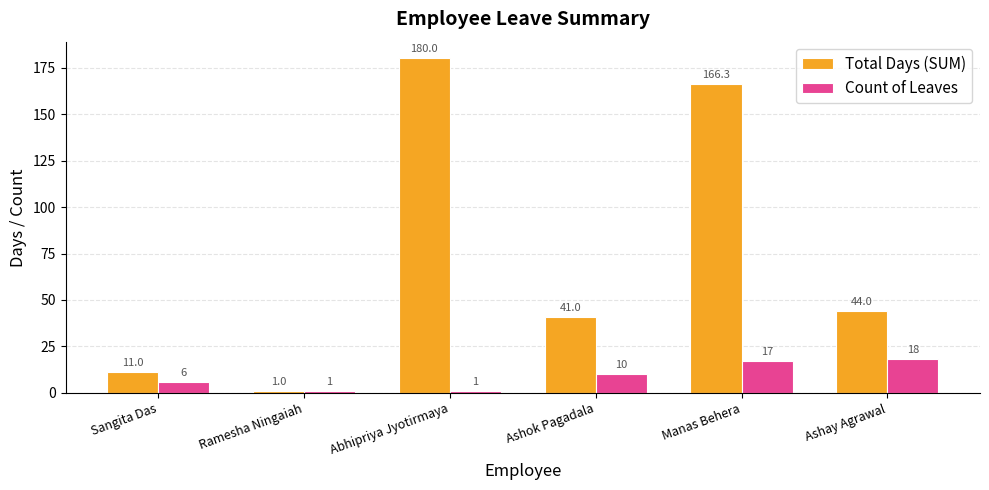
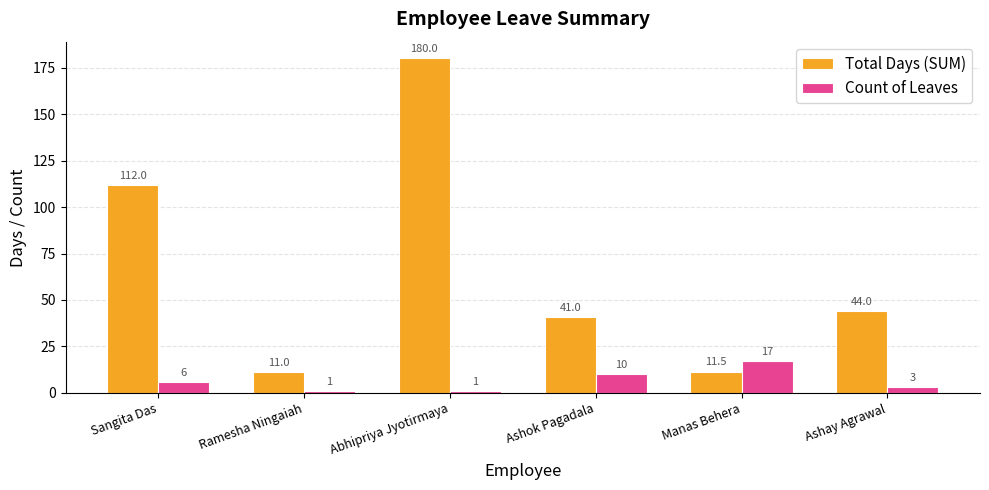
  {
    "Total Days (SUM)": {
-     "Sangita Das": 11.0,
-     "Ramesha Ningaiah": 1.0,
+     "Sangita Das": 112.0,
+     "Ramesha Ningaiah": 11.0,
      "Abhipriya Jyotirmaya": 180.0,
      "Ashok Pagadala": 41.0,
-     "Manas Behera": 166.3,
+     "Manas Behera": 11.5,
      "Ashay Agrawal": 44.0
    },
    "Count of Leaves": {
      "Sangita Das": 6,
      "Ramesha Ningaiah": 1,
      "Abhipriya Jyotirmaya": 1,
      "Ashok Pagadala": 10,
      "Manas Behera": 17,
-     "Ashay Agrawal": 18
+     "Ashay Agrawal": 3
    }
  }
